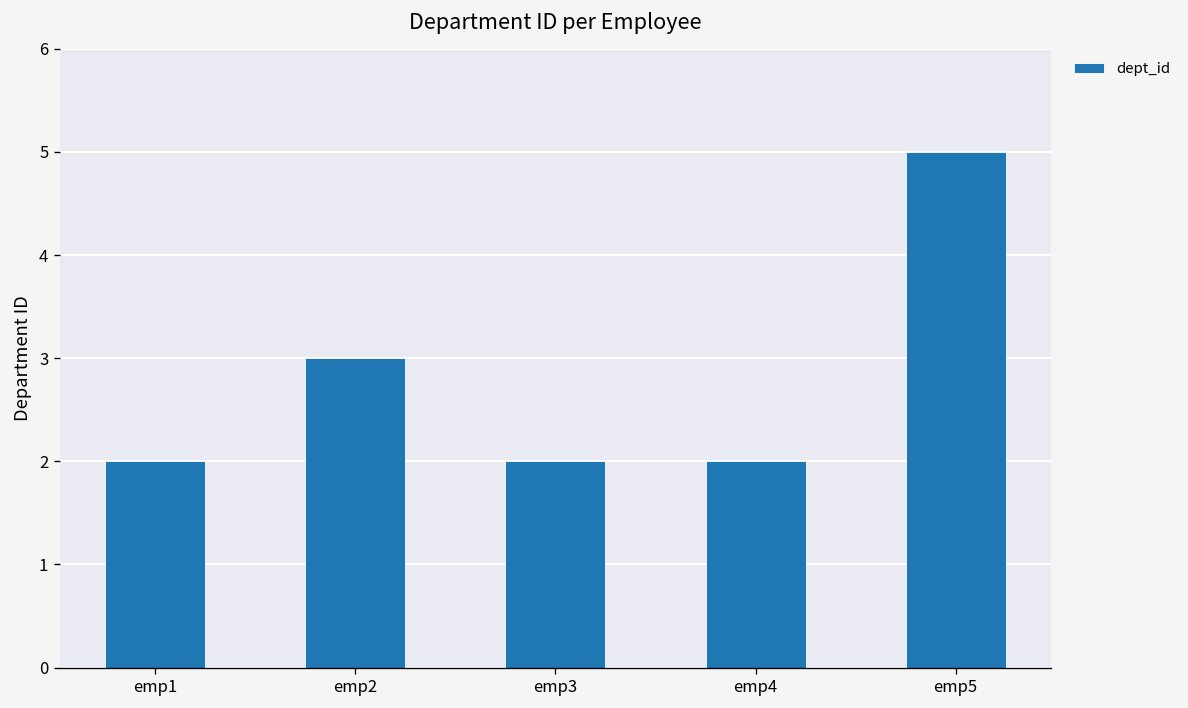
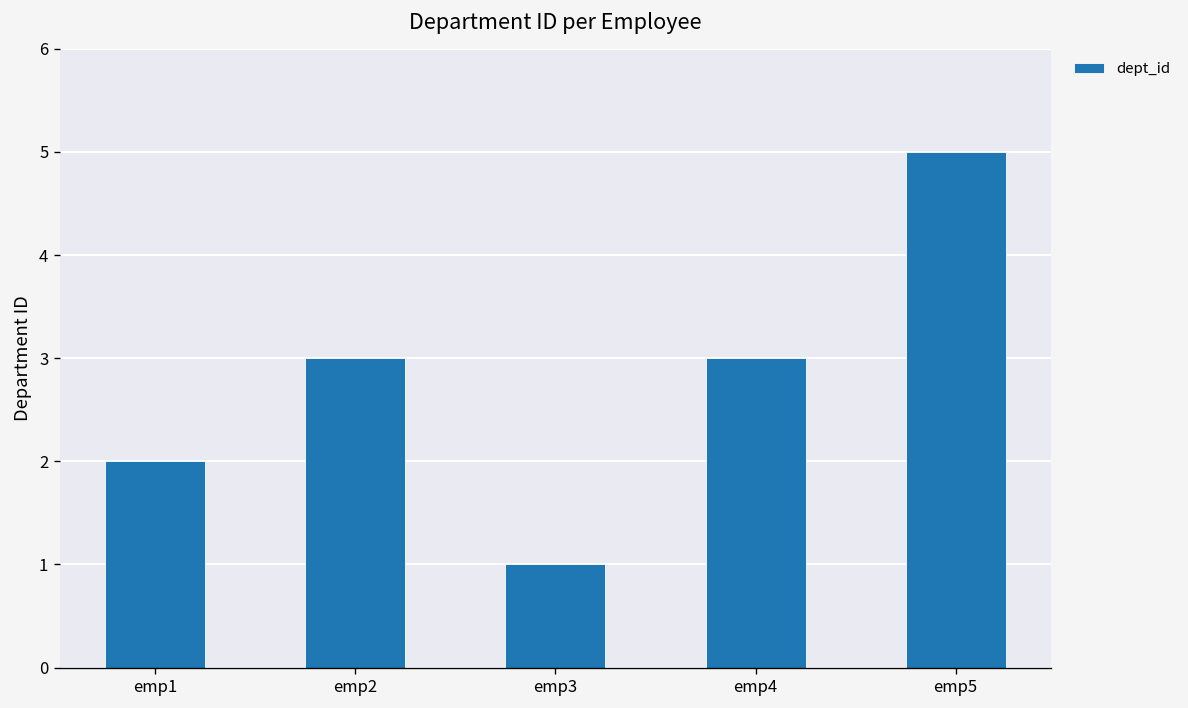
  {
    "emp1": 2,
    "emp2": 3,
-   "emp3": 2,
-   "emp4": 2,
+   "emp3": 1,
+   "emp4": 3,
    "emp5": 5
  }
